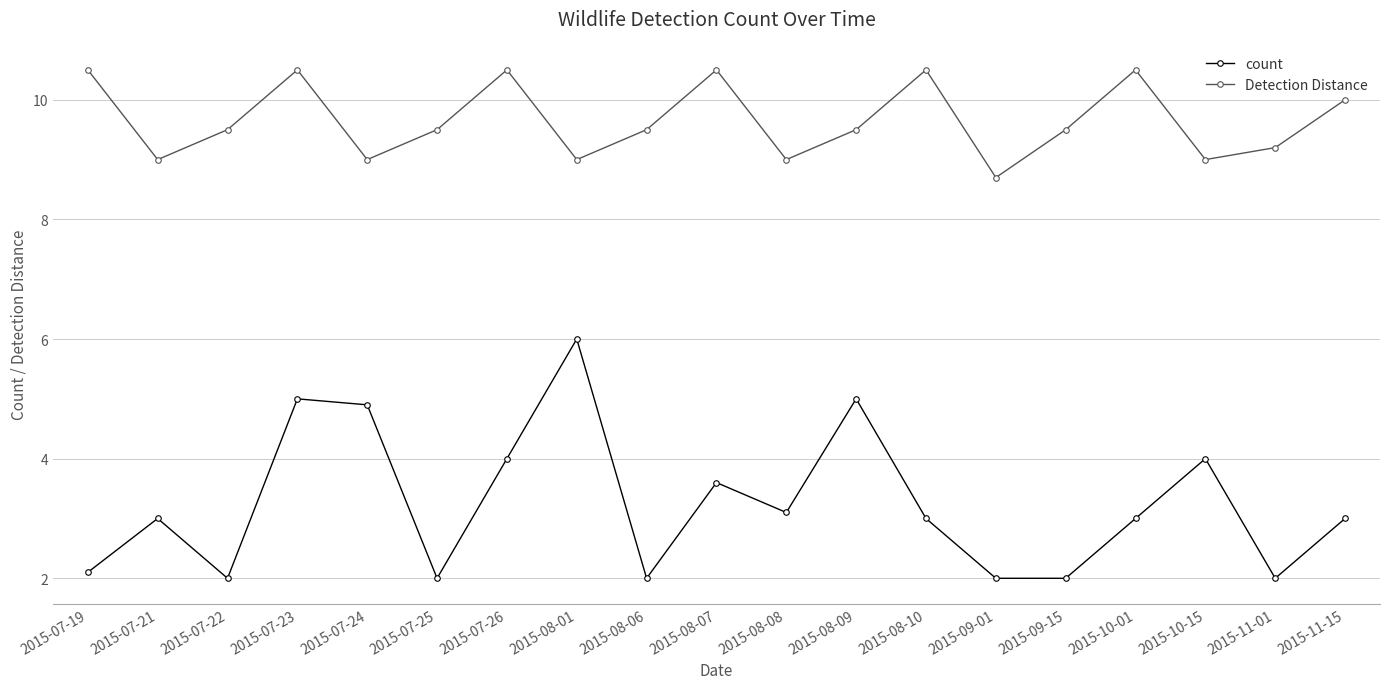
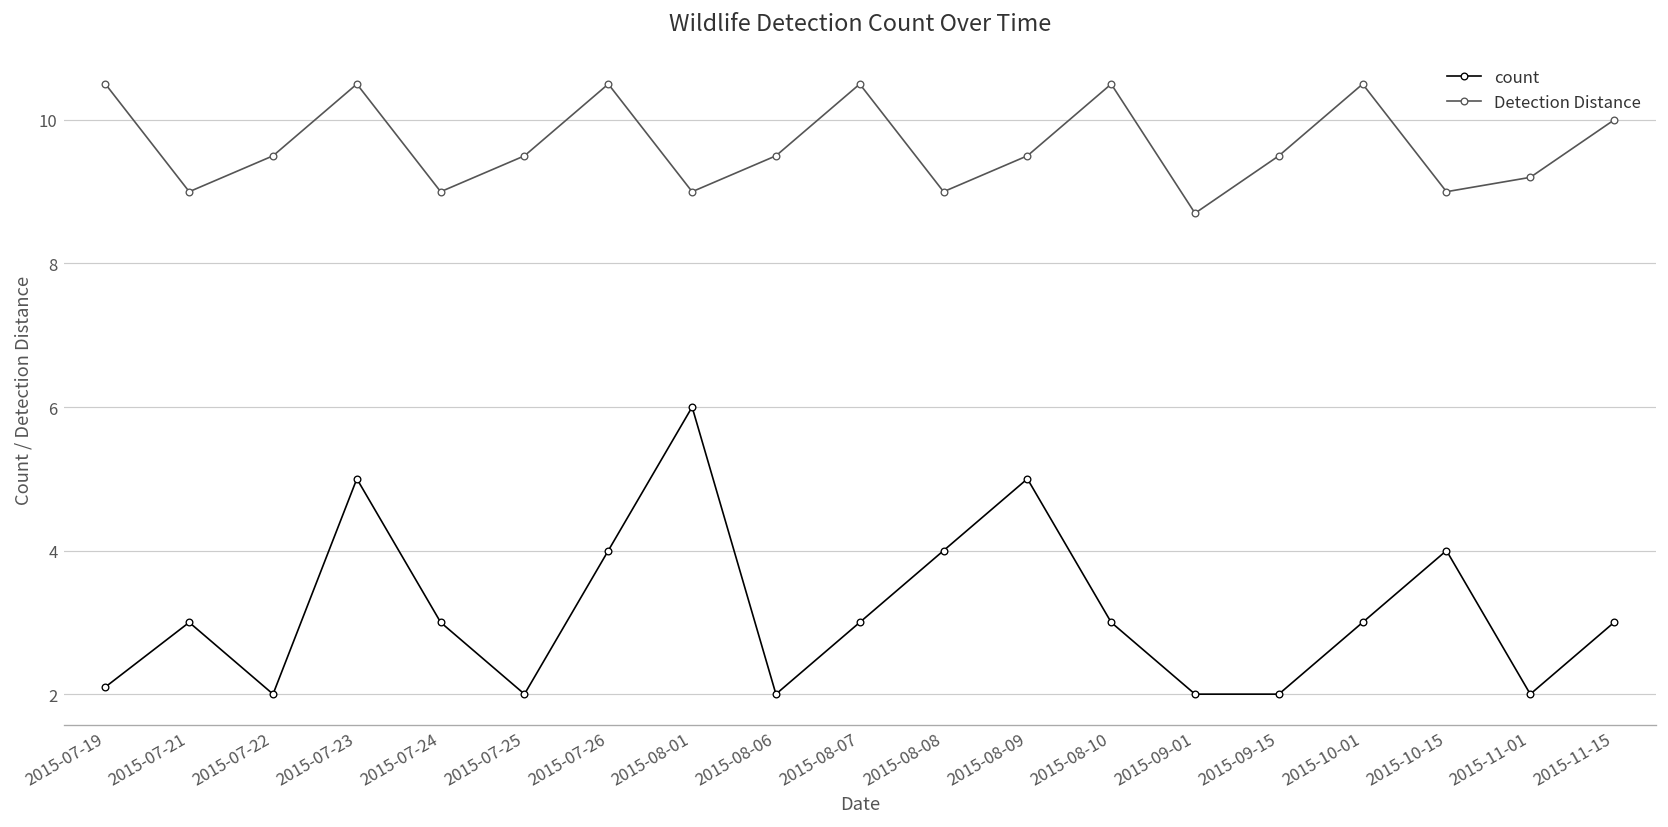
  {
    "count": {
      "2015-07-19": 2.1,
      "2015-07-21": 3.0,
      "2015-07-22": 2.0,
      "2015-07-23": 5.0,
-     "2015-07-24": 4.9,
+     "2015-07-24": 3.0,
      "2015-07-25": 2.0,
      "2015-07-26": 4.0,
      "2015-08-01": 6.0,
      "2015-08-06": 2.0,
-     "2015-08-07": 3.6,
-     "2015-08-08": 3.1,
+     "2015-08-07": 3.0,
+     "2015-08-08": 4.0,
      "2015-08-09": 5.0,
      "2015-08-10": 3.0,
      "2015-09-01": 2.0,
      "2015-09-15": 2.0,
      "2015-10-01": 3.0,
      "2015-10-15": 4.0,
      "2015-11-01": 2.0,
      "2015-11-15": 3.0
    },
    "Detection Distance": {
      "2015-07-19": 10.5,
      "2015-07-21": 9.0,
      "2015-07-22": 9.5,
      "2015-07-23": 10.5,
      "2015-07-24": 9.0,
      "2015-07-25": 9.5,
      "2015-07-26": 10.5,
      "2015-08-01": 9.0,
      "2015-08-06": 9.5,
      "2015-08-07": 10.5,
      "2015-08-08": 9.0,
      "2015-08-09": 9.5,
      "2015-08-10": 10.5,
      "2015-09-01": 8.7,
      "2015-09-15": 9.5,
      "2015-10-01": 10.5,
      "2015-10-15": 9.0,
      "2015-11-01": 9.2,
      "2015-11-15": 10.0
    }
  }
